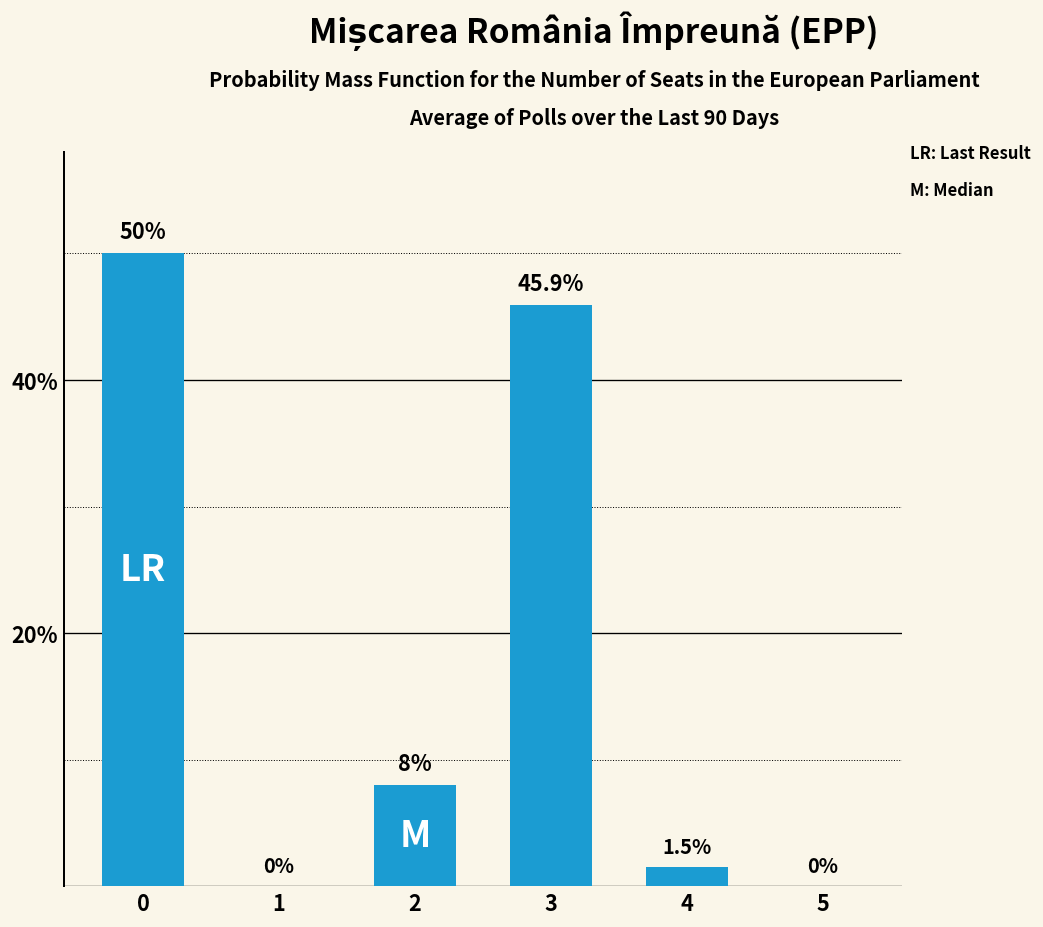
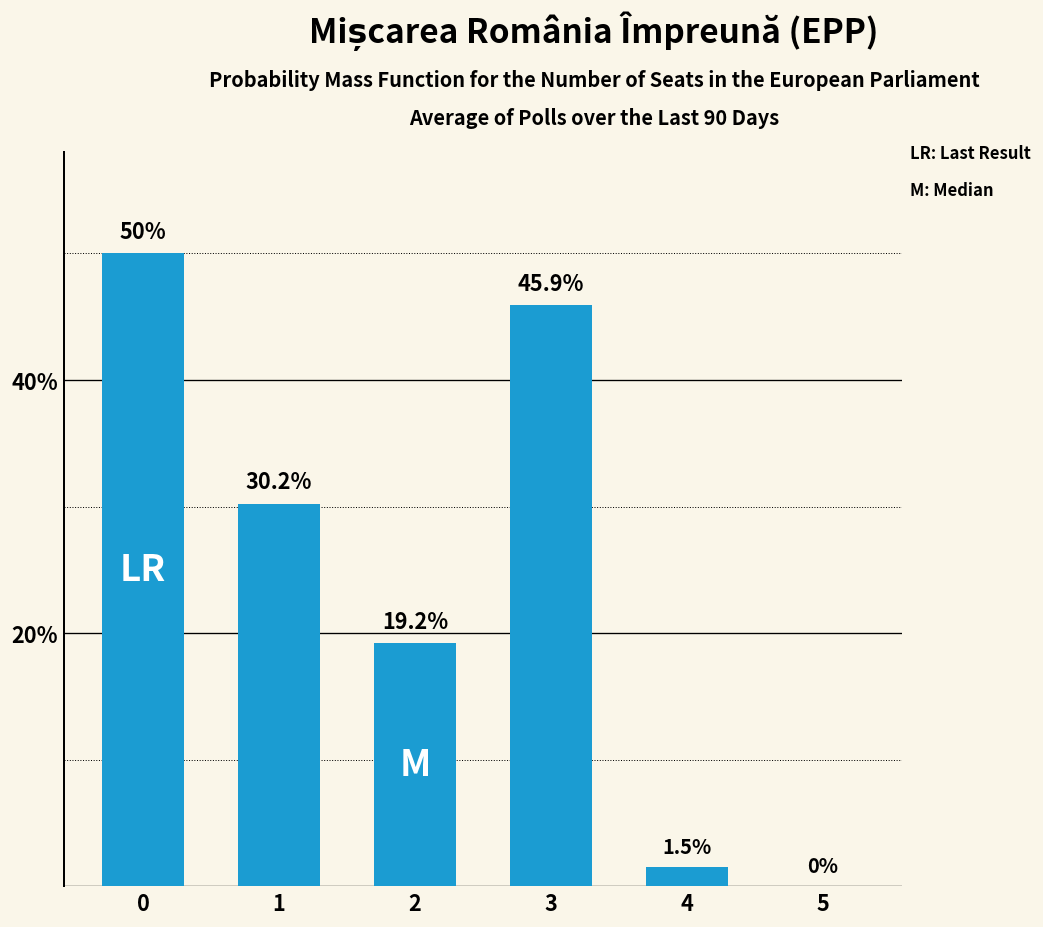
  {
    "0": "50%",
-   "1": "0%",
-   "2": "8%",
+   "1": "30.2%",
+   "2": "19.2%",
    "3": "45.9%",
    "4": "1.5%",
    "5": "0%"
  }
